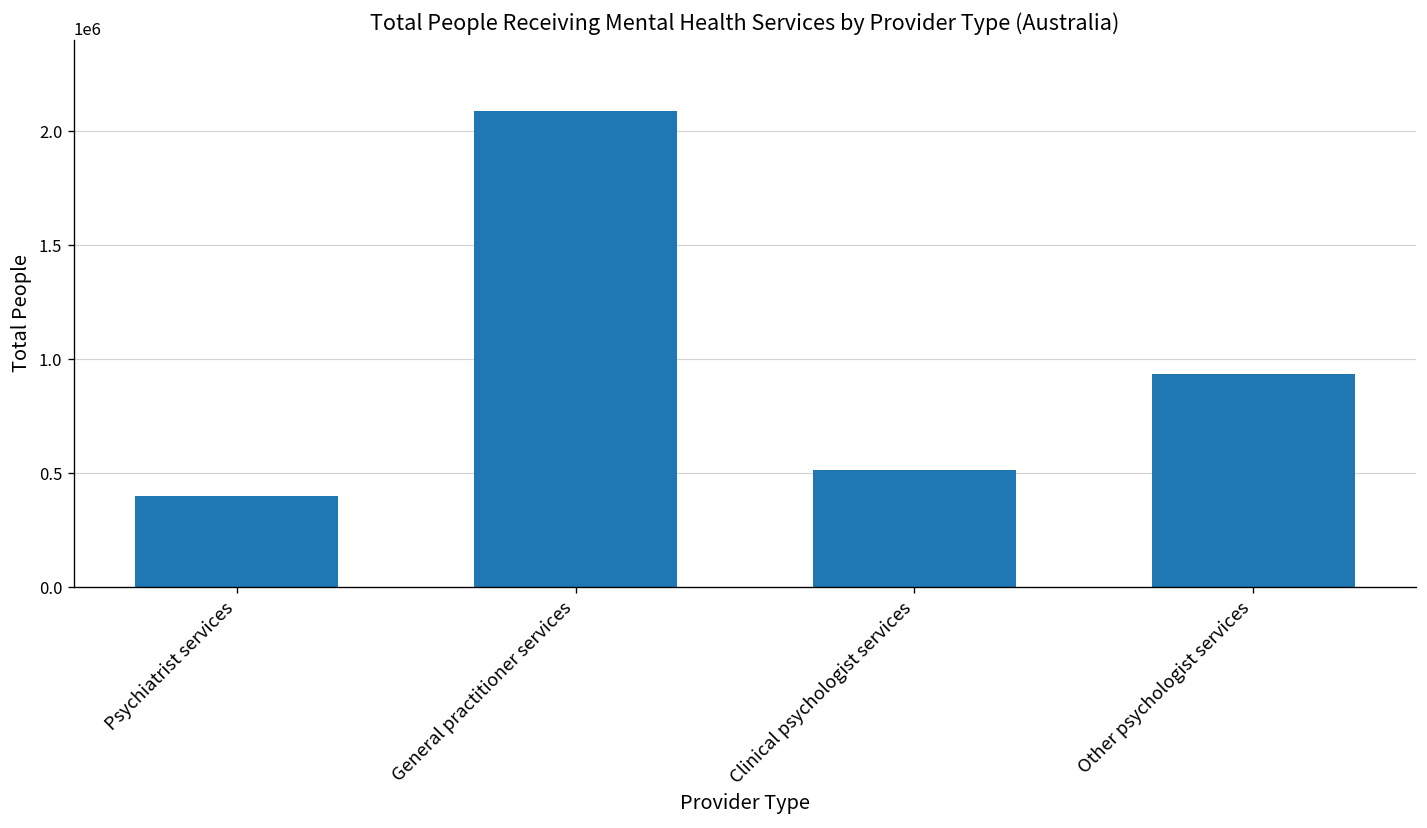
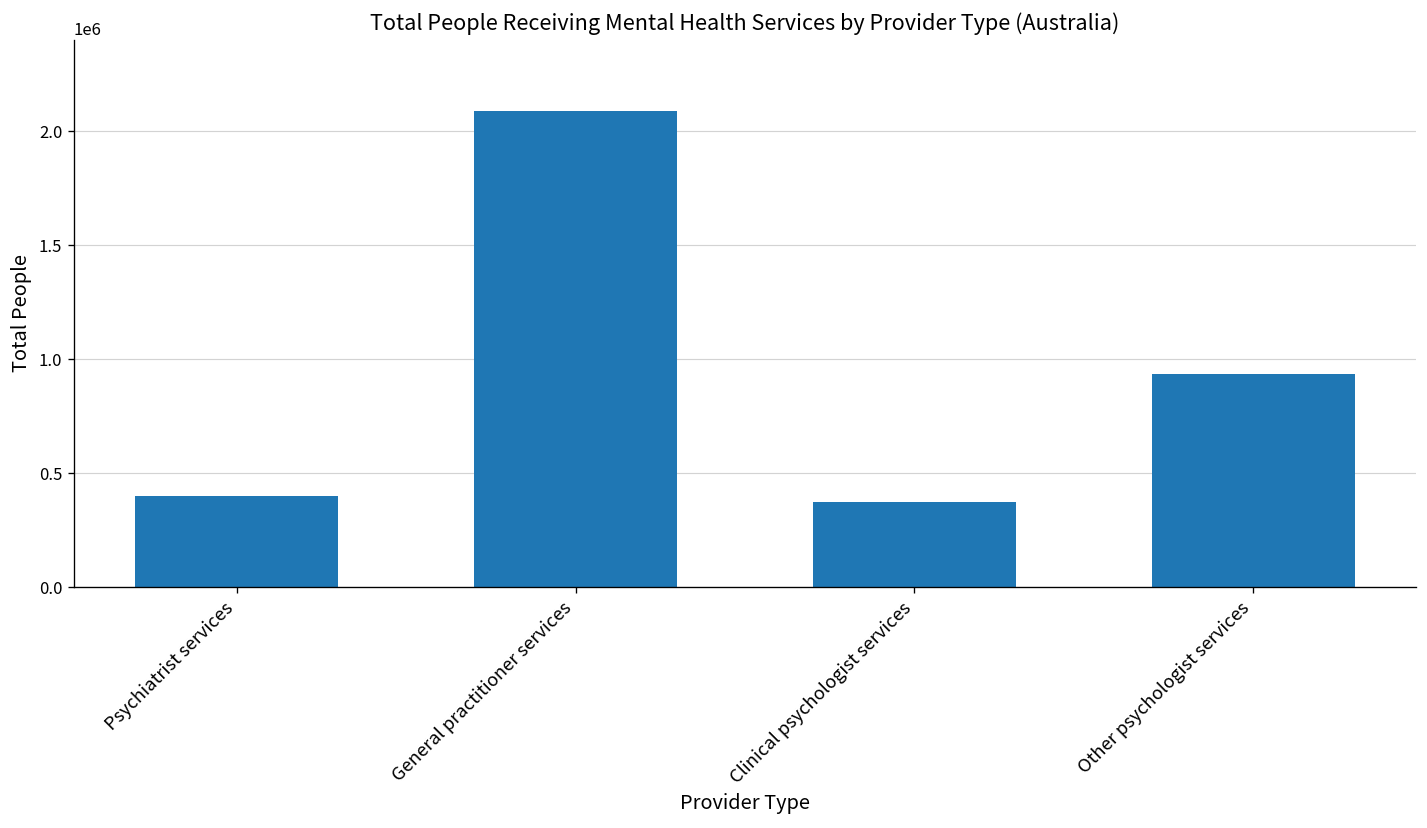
  {
    "Psychiatrist services": 400000,
    "General practitioner services": 2090000,
-   "Clinical psychologist services": 510000,
+   "Clinical psychologist services": 370000,
    "Other psychologist services": 930000
  }
